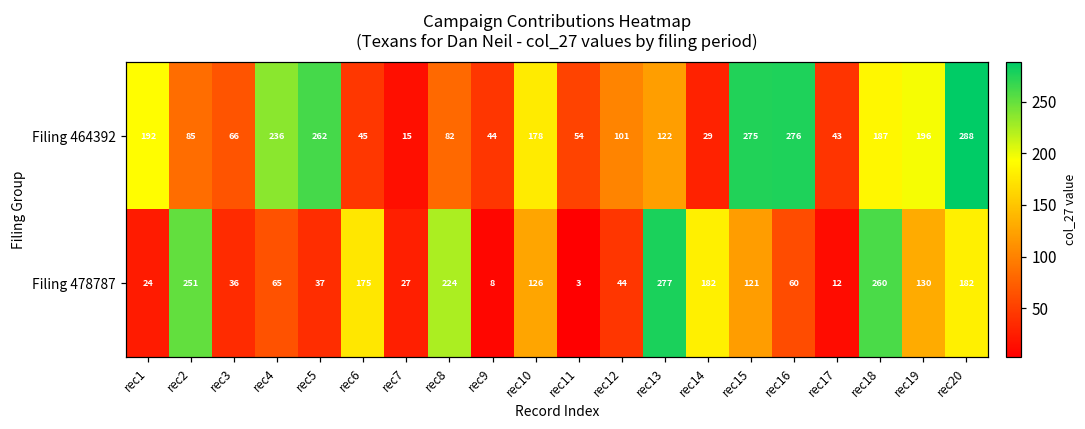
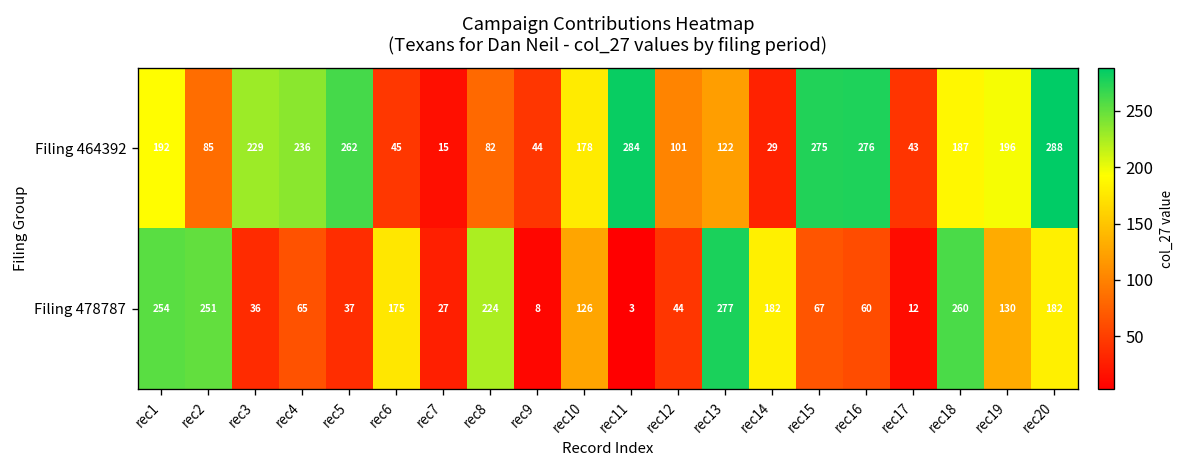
  {
    "Filing 464392": {
      "rec1": 192,
      "rec2": 85,
-     "rec3": 66,
+     "rec3": 229,
      "rec4": 236,
      "rec5": 262,
      "rec6": 45,
      "rec7": 15,
      "rec8": 82,
      "rec9": 44,
      "rec10": 178,
-     "rec11": 54,
+     "rec11": 284,
      "rec12": 101,
      "rec13": 122,
      "rec14": 29,
      "rec15": 275,
      "rec16": 276,
      "rec17": 43,
      "rec18": 187,
      "rec19": 196,
      "rec20": 288
    },
    "Filing 478787": {
-     "rec1": 24,
+     "rec1": 254,
      "rec2": 251,
      "rec3": 36,
      "rec4": 65,
      "rec5": 37,
      "rec6": 175,
      "rec7": 27,
      "rec8": 224,
      "rec9": 8,
      "rec10": 126,
      "rec11": 3,
      "rec12": 44,
      "rec13": 277,
      "rec14": 182,
-     "rec15": 121,
+     "rec15": 67,
      "rec16": 60,
      "rec17": 12,
      "rec18": 260,
      "rec19": 130,
      "rec20": 182
    }
  }
